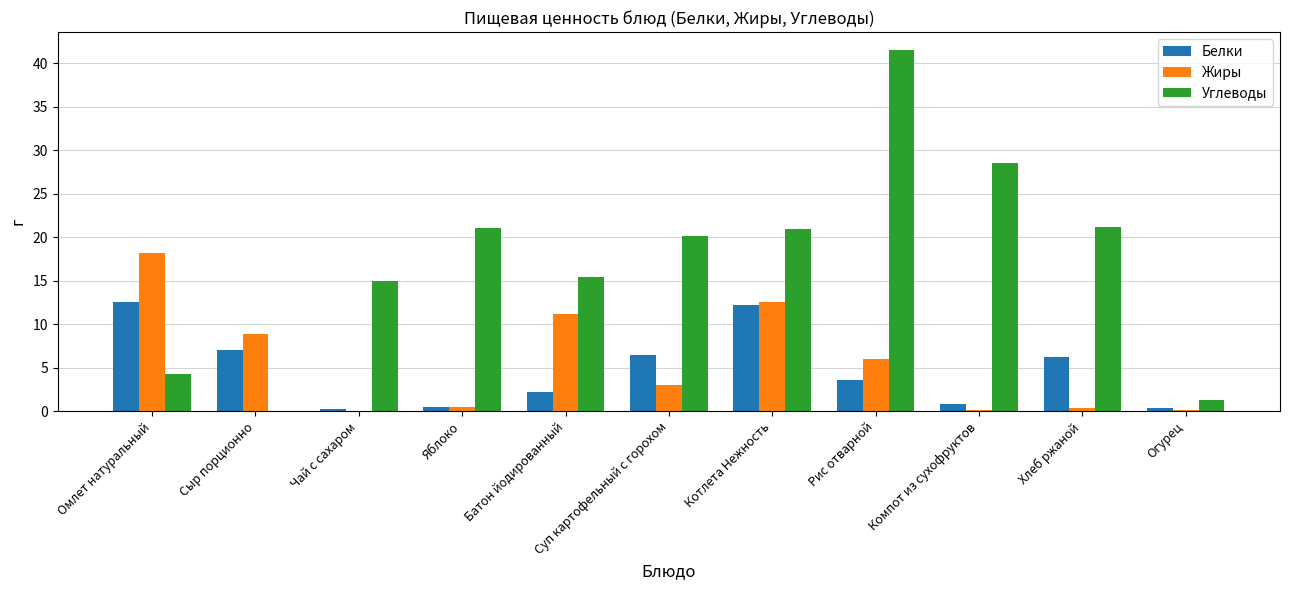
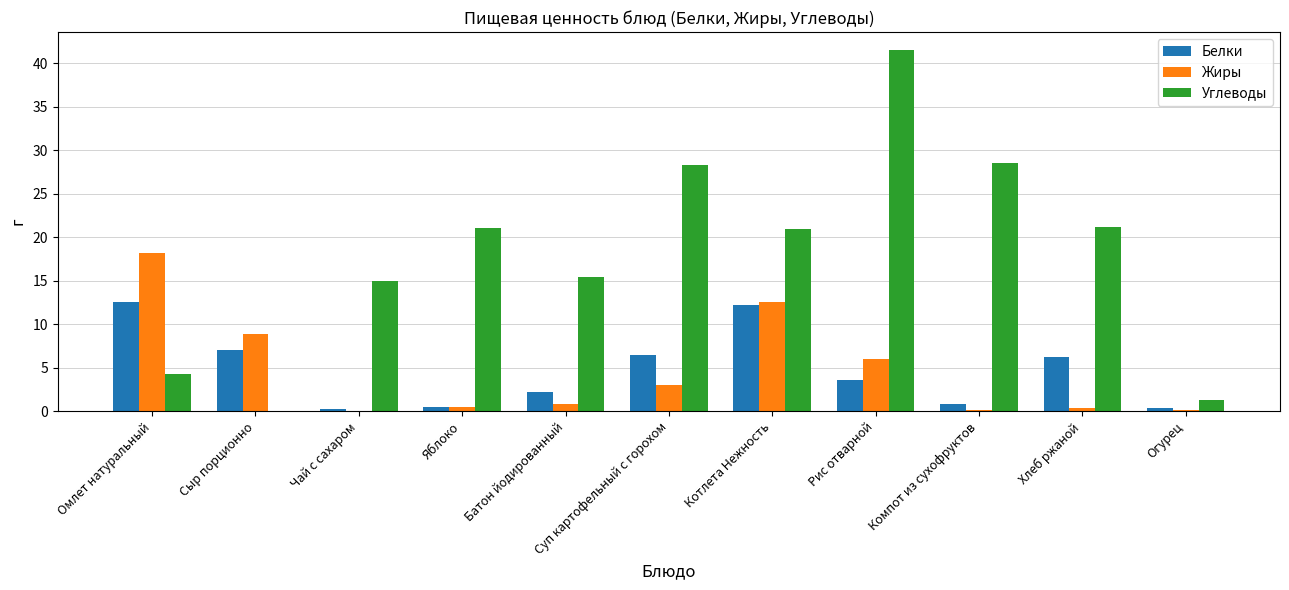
  {
    "Белки": {
      "Омлет натуральный": 13,
      "Сыр порционно": 7,
      "Яблоко": 1,
      "Батон йодированный": 2,
      "Суп картофельный с горохом": 7,
      "Котлета Нежность": 12,
      "Рис отварной": 4,
      "Компот из сухофруктов": 1,
      "Хлеб ржаной": 6,
      "Огурец": 0
    },
    "Жиры": {
      "Омлет натуральный": 18,
      "Сыр порционно": 9,
      "Чай с сахаром": 0,
      "Яблоко": 1,
-     "Батон йодированный": 11,
+     "Батон йодированный": 1,
      "Суп картофельный с горохом": 3,
      "Котлета Нежность": 13,
      "Рис отварной": 6,
      "Хлеб ржаной": 0
    },
    "Углеводы": {
      "Омлет натуральный": 4,
      "Сыр порционно": 0,
      "Чай с сахаром": 15,
      "Яблоко": 21,
      "Батон йодированный": 15,
-     "Суп картофельный с горохом": 20,
+     "Суп картофельный с горохом": 28,
      "Котлета Нежность": 21,
      "Рис отварной": 42,
      "Компот из сухофруктов": 29,
      "Хлеб ржаной": 21,
      "Огурец": 1
    }
  }
